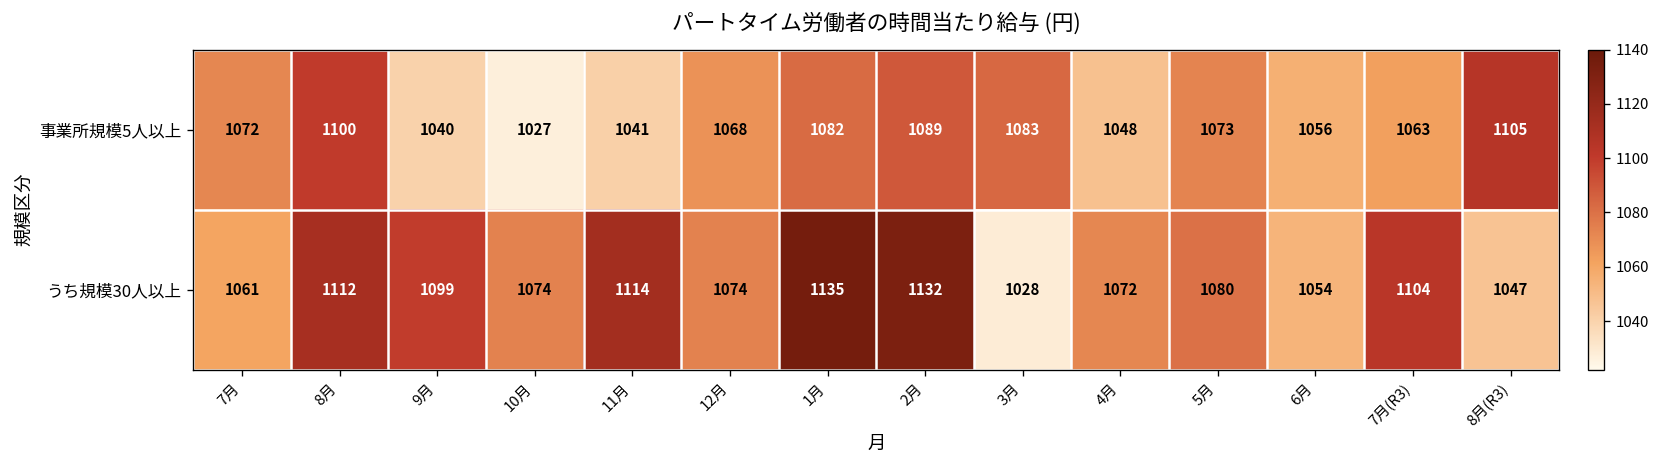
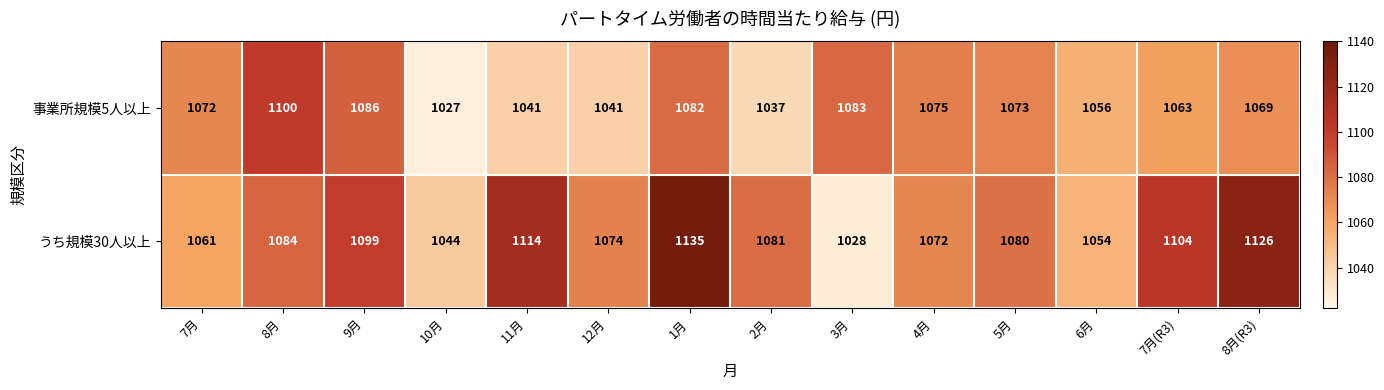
  {
    "事業所規模5人以上": {
      "7月": 1072,
      "8月": 1100,
-     "9月": 1040,
+     "9月": 1086,
      "10月": 1027,
      "11月": 1041,
-     "12月": 1068,
+     "12月": 1041,
      "1月": 1082,
-     "2月": 1089,
+     "2月": 1037,
      "3月": 1083,
-     "4月": 1048,
+     "4月": 1075,
      "5月": 1073,
      "6月": 1056,
      "7月(R3)": 1063,
-     "8月(R3)": 1105
+     "8月(R3)": 1069
    },
    "うち規模30人以上": {
      "7月": 1061,
-     "8月": 1112,
+     "8月": 1084,
      "9月": 1099,
-     "10月": 1074,
+     "10月": 1044,
      "11月": 1114,
      "12月": 1074,
      "1月": 1135,
-     "2月": 1132,
+     "2月": 1081,
      "3月": 1028,
      "4月": 1072,
      "5月": 1080,
      "6月": 1054,
      "7月(R3)": 1104,
-     "8月(R3)": 1047
+     "8月(R3)": 1126
    }
  }
